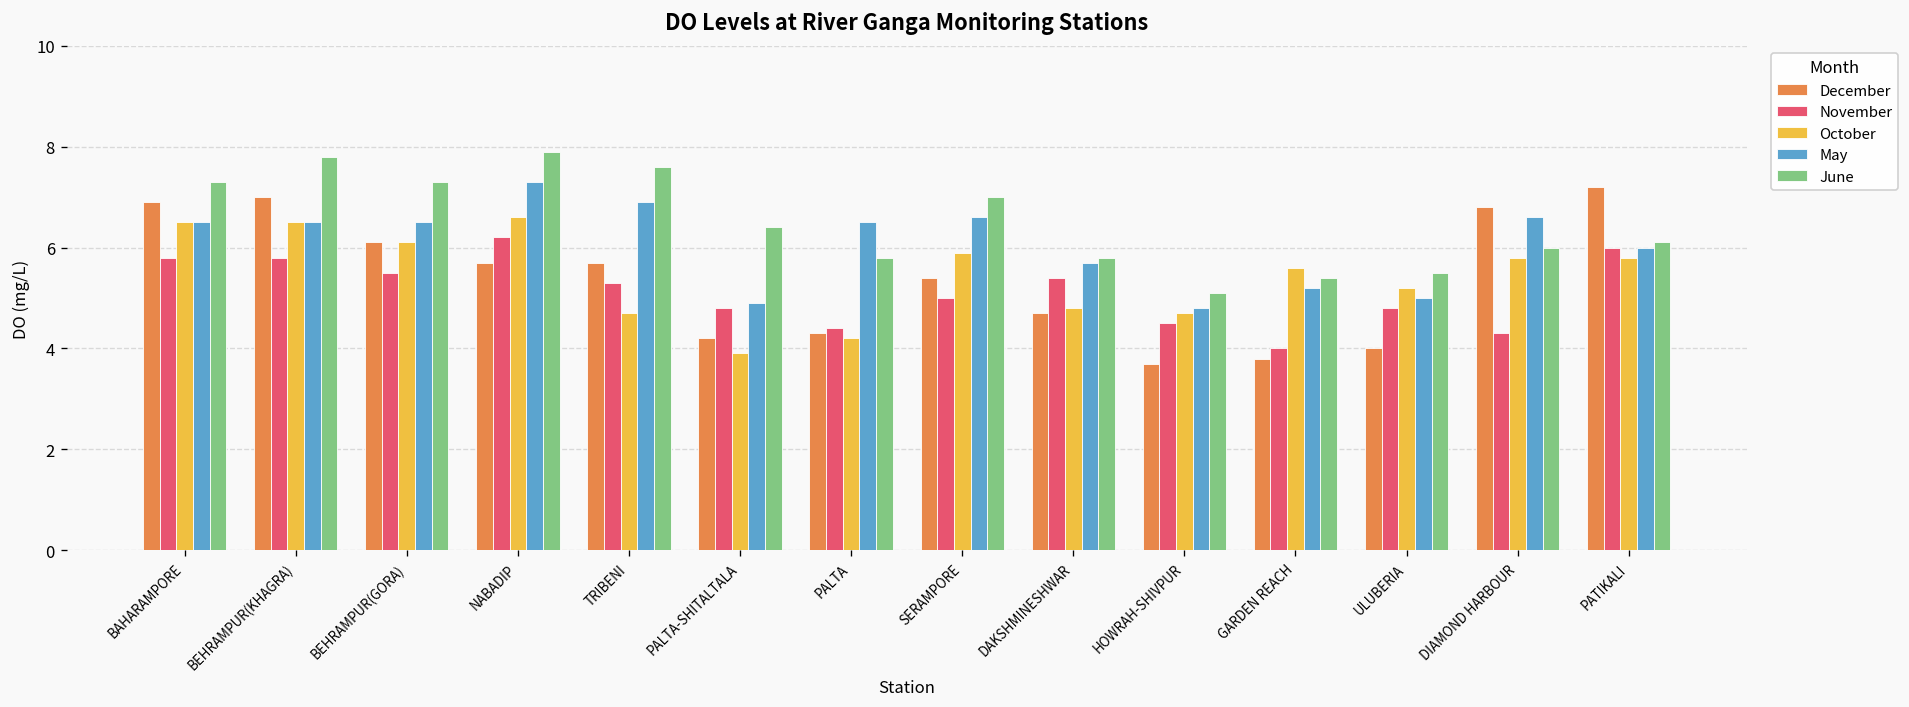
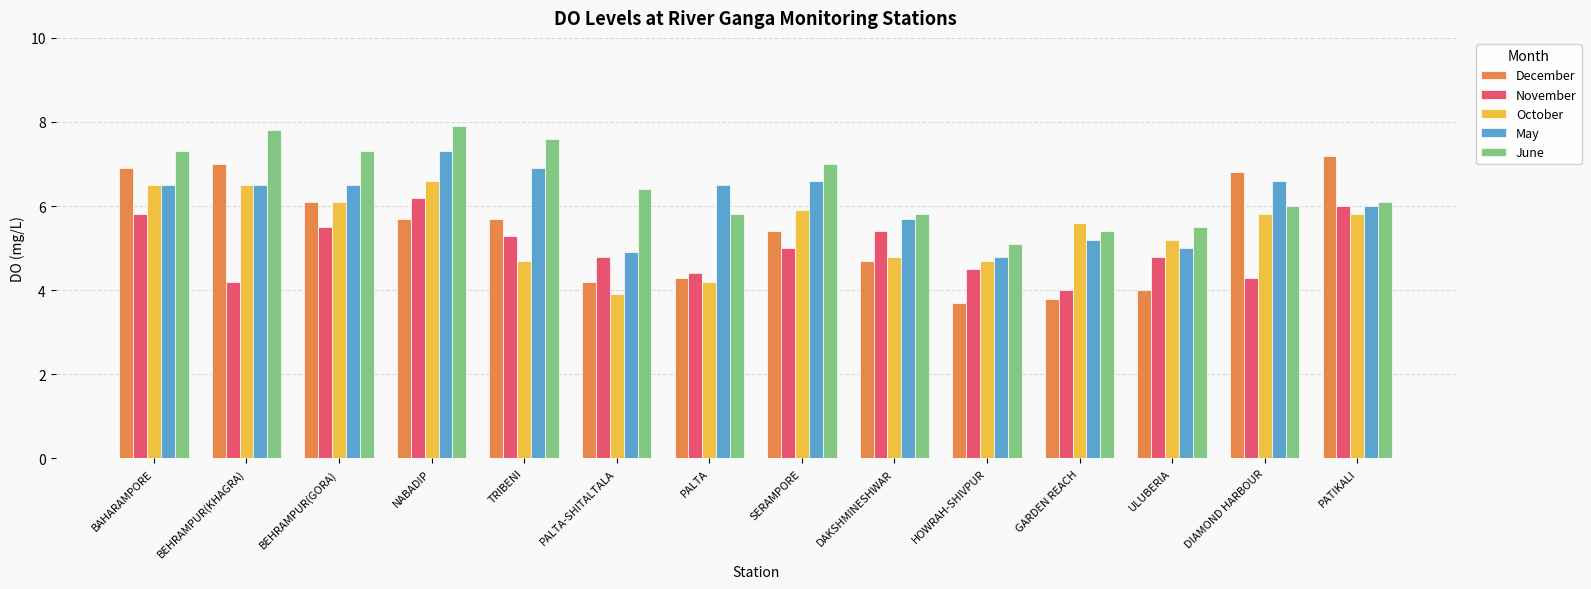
  {
    "November": {
      "BAHARAMPORE": 5.8,
-     "BEHRAMPUR(KHAGRA)": 5.8,
+     "BEHRAMPUR(KHAGRA)": 4.2,
      "BEHRAMPUR(GORA)": 5.5,
      "NABADIP": 6.2,
      "TRIBENI": 5.3,
      "PALTA-SHITALTALA": 4.8,
      "PALTA": 4.4,
      "SERAMPORE": 5.0,
      "DAKSHMINESHWAR": 5.4,
      "HOWRAH-SHIVPUR": 4.5,
      "GARDEN REACH": 4.0,
      "ULUBERIA": 4.8,
      "DIAMOND HARBOUR": 4.3,
      "PATIKALI": 6.0
    },
    "May": {
      "BAHARAMPORE": 6.5,
      "BEHRAMPUR(KHAGRA)": 6.5,
      "BEHRAMPUR(GORA)": 6.5,
      "NABADIP": 7.3,
      "TRIBENI": 6.9,
      "PALTA-SHITALTALA": 4.9,
      "PALTA": 6.5,
      "SERAMPORE": 6.6,
      "DAKSHMINESHWAR": 5.7,
      "HOWRAH-SHIVPUR": 4.8,
      "GARDEN REACH": 5.2,
      "ULUBERIA": 5.0,
      "DIAMOND HARBOUR": 6.6,
      "PATIKALI": 6.0
    },
    "June": {
      "BAHARAMPORE": 7.3,
      "BEHRAMPUR(KHAGRA)": 7.8,
      "BEHRAMPUR(GORA)": 7.3,
      "NABADIP": 7.9,
      "TRIBENI": 7.6,
      "PALTA-SHITALTALA": 6.4,
      "PALTA": 5.8,
      "SERAMPORE": 7.0,
      "DAKSHMINESHWAR": 5.8,
      "HOWRAH-SHIVPUR": 5.1,
      "GARDEN REACH": 5.4,
      "ULUBERIA": 5.5,
      "DIAMOND HARBOUR": 6.0,
      "PATIKALI": 6.1
    }
  }
